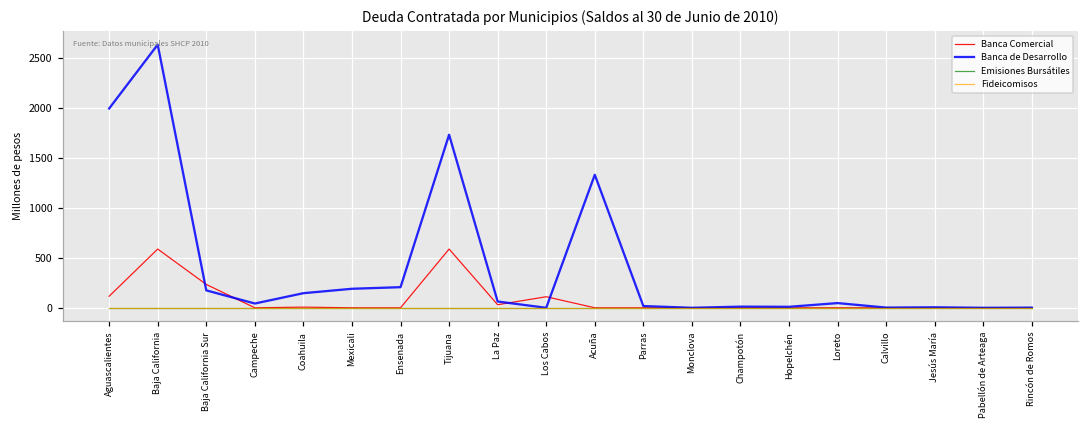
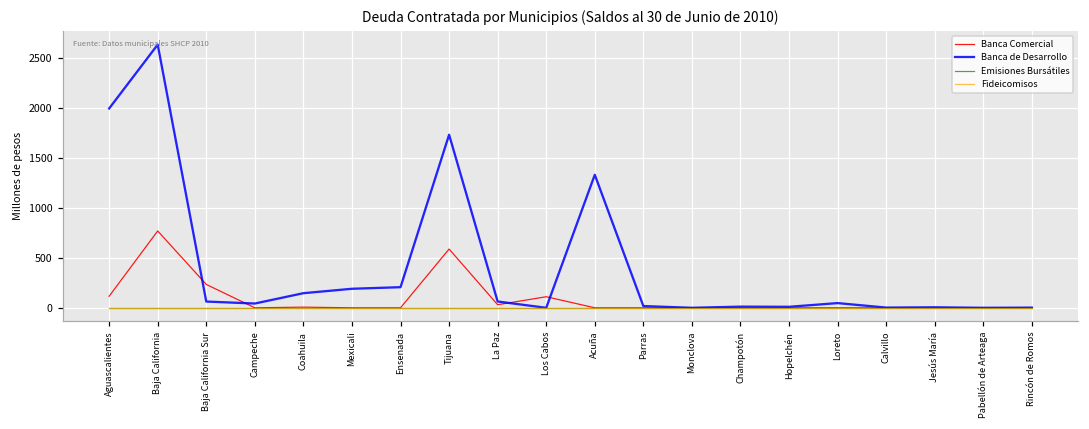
  {
    "Banca Comercial": {
      "Aguascalientes": 100,
-     "Baja California": 600,
+     "Baja California": 800,
      "Baja California Sur": 200,
      "Tijuana": 600,
      "La Paz": 0,
      "Los Cabos": 100
    },
    "Banca de Desarrollo": {
      "Aguascalientes": 2000,
-     "Baja California Sur": 200,
+     "Baja California Sur": 100,
      "Campeche": 0,
      "Coahuila": 100,
      "Mexicali": 200,
      "Ensenada": 200,
      "Tijuana": 1700,
      "La Paz": 100,
      "Acuña": 1300,
      "Loreto": 0
    },
    "Fideicomisos": {
      "Aguascalientes": 0,
      "Baja California": 0,
      "Baja California Sur": 0,
      "Tijuana": 0,
      "La Paz": 0
    }
  }
